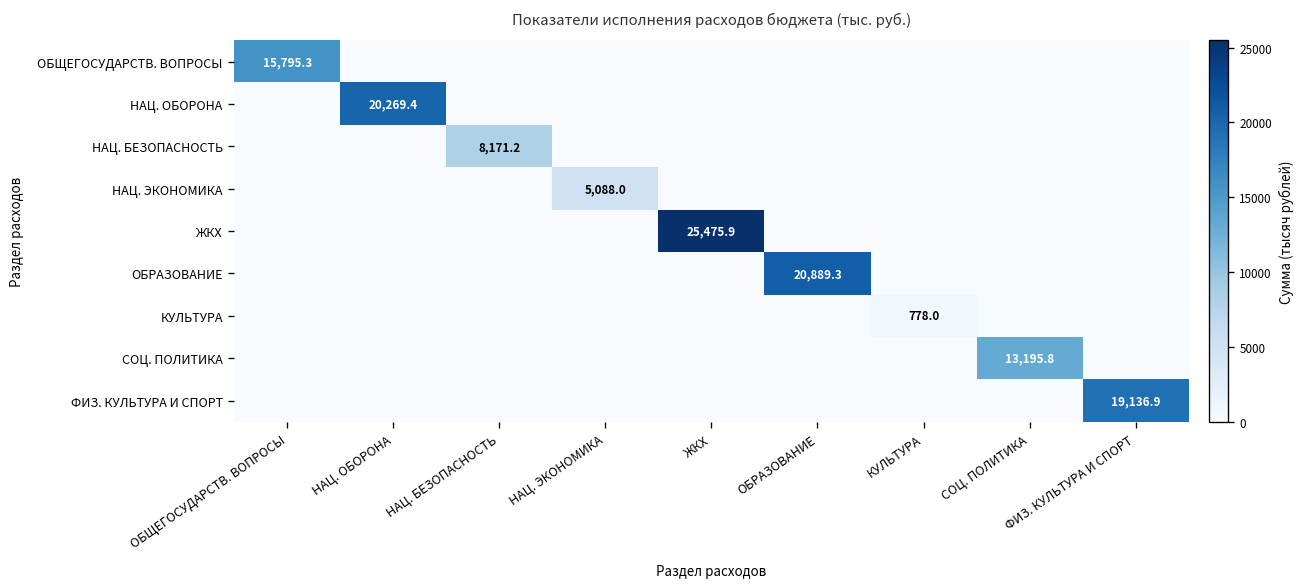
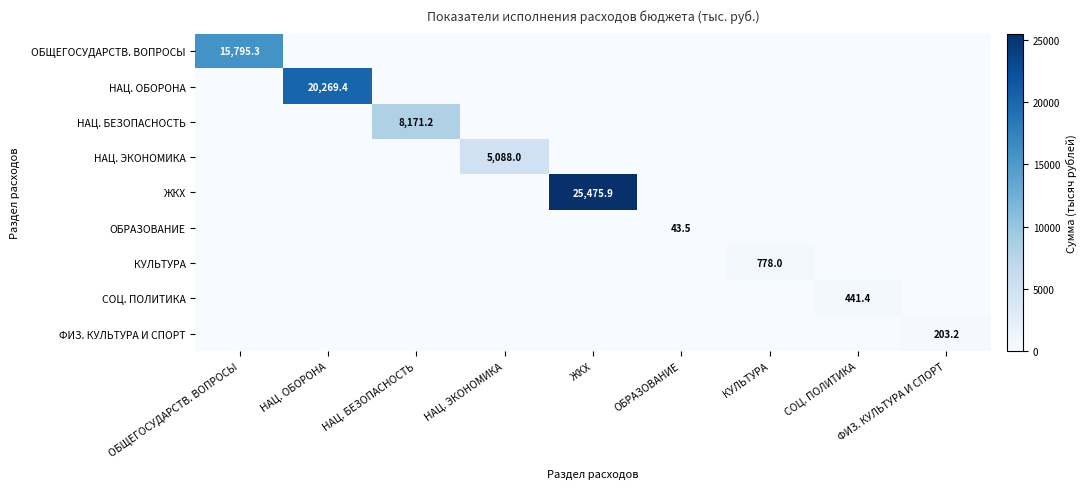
  {
    "ОБЩЕГОСУДАРСТВ. ВОПРОСЫ": {
      "ОБЩЕГОСУДАРСТВ. ВОПРОСЫ": "15,795.3"
    },
    "НАЦ. ОБОРОНА": {
      "НАЦ. ОБОРОНА": "20,269.4"
    },
    "НАЦ. БЕЗОПАСНОСТЬ": {
      "НАЦ. БЕЗОПАСНОСТЬ": "8,171.2"
    },
    "НАЦ. ЭКОНОМИКА": {
      "НАЦ. ЭКОНОМИКА": "5,088.0"
    },
    "ЖКХ": {
      "ЖКХ": "25,475.9"
    },
    "ОБРАЗОВАНИЕ": {
-     "ОБРАЗОВАНИЕ": "20,889.3"
+     "ОБРАЗОВАНИЕ": "43.5"
    },
    "КУЛЬТУРА": {
      "КУЛЬТУРА": "778.0"
    },
    "СОЦ. ПОЛИТИКА": {
-     "СОЦ. ПОЛИТИКА": "13,195.8"
+     "СОЦ. ПОЛИТИКА": "441.4"
    },
    "ФИЗ. КУЛЬТУРА И СПОРТ": {
-     "ФИЗ. КУЛЬТУРА И СПОРТ": "19,136.9"
+     "ФИЗ. КУЛЬТУРА И СПОРТ": "203.2"
    }
  }
